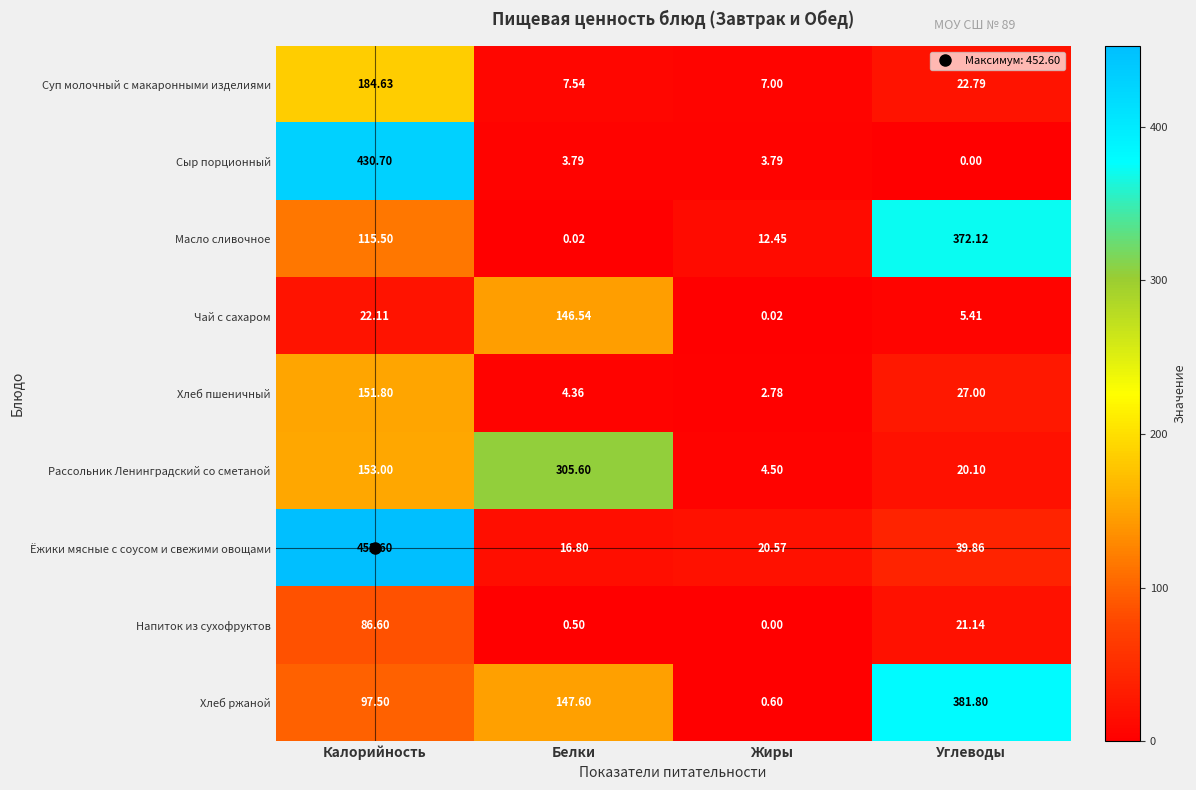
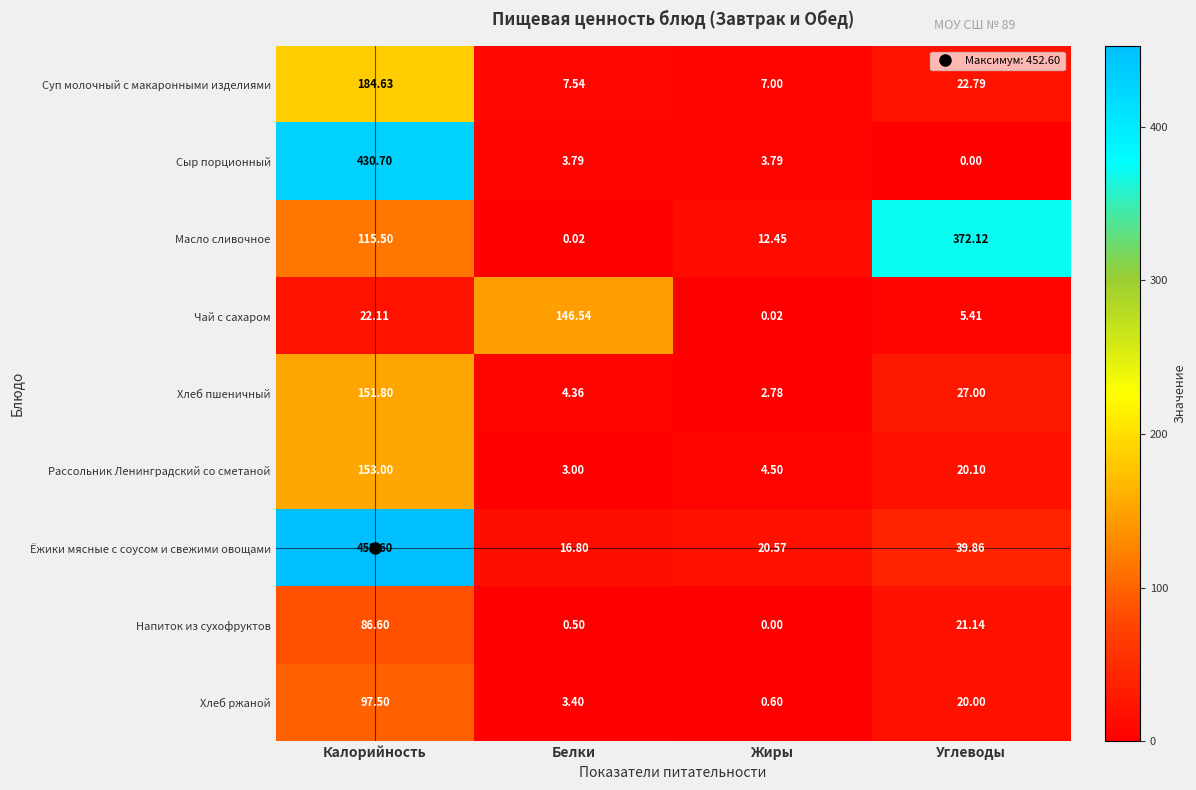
  {
    "Суп молочный с макаронными изделиями": {
      "Калорийность": 184.63,
      "Белки": 7.54,
      "Жиры": 7.00,
      "Углеводы": 22.79
    },
    "Сыр порционный": {
      "Калорийность": 430.70,
      "Белки": 3.79,
      "Жиры": 3.79,
      "Углеводы": 0.00
    },
    "Масло сливочное": {
      "Калорийность": 115.50,
      "Белки": 0.02,
      "Жиры": 12.45,
      "Углеводы": 372.12
    },
    "Чай с сахаром": {
      "Калорийность": 22.11,
      "Белки": 146.54,
      "Жиры": 0.02,
      "Углеводы": 5.41
    },
    "Хлеб пшеничный": {
      "Калорийность": 151.80,
      "Белки": 4.36,
      "Жиры": 2.78,
      "Углеводы": 27.00
    },
    "Рассольник Ленинградский со сметаной": {
      "Калорийность": 153.00,
-     "Белки": 305.60,
+     "Белки": 3.00,
      "Жиры": 4.50,
      "Углеводы": 20.10
    },
    "Ёжики мясные с соусом и свежими овощами": {
      "Белки": 16.80,
      "Жиры": 20.57,
      "Углеводы": 39.86
    },
    "Напиток из сухофруктов": {
      "Калорийность": 86.60,
      "Белки": 0.50,
      "Жиры": 0.00,
      "Углеводы": 21.14
    },
    "Хлеб ржаной": {
      "Калорийность": 97.50,
-     "Белки": 147.60,
+     "Белки": 3.40,
      "Жиры": 0.60,
-     "Углеводы": 381.80
+     "Углеводы": 20.00
    }
  }
